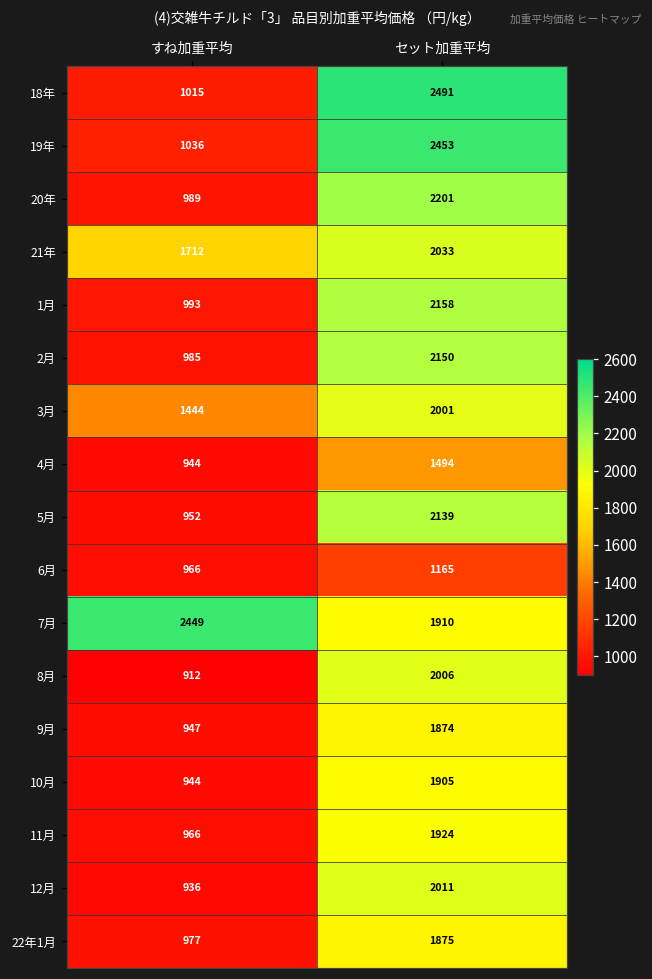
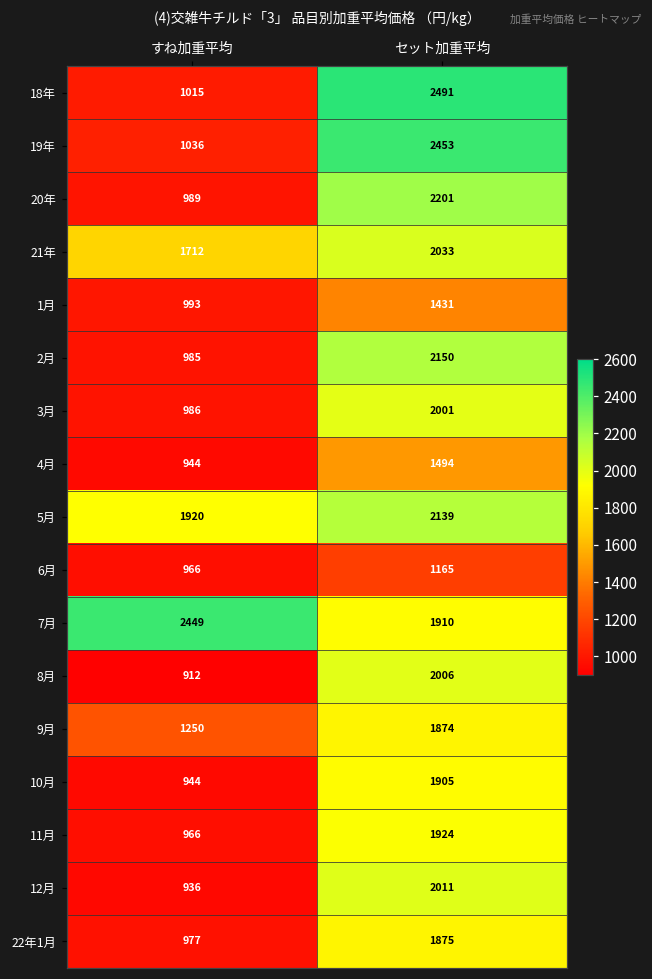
  {
    "18年": {
      "すね加重平均": 1015,
      "セット加重平均": 2491
    },
    "19年": {
      "すね加重平均": 1036,
      "セット加重平均": 2453
    },
    "20年": {
      "すね加重平均": 989,
      "セット加重平均": 2201
    },
    "21年": {
      "すね加重平均": 1712,
      "セット加重平均": 2033
    },
    "1月": {
      "すね加重平均": 993,
-     "セット加重平均": 2158
+     "セット加重平均": 1431
    },
    "2月": {
      "すね加重平均": 985,
      "セット加重平均": 2150
    },
    "3月": {
-     "すね加重平均": 1444,
+     "すね加重平均": 986,
      "セット加重平均": 2001
    },
    "4月": {
      "すね加重平均": 944,
      "セット加重平均": 1494
    },
    "5月": {
-     "すね加重平均": 952,
+     "すね加重平均": 1920,
      "セット加重平均": 2139
    },
    "6月": {
      "すね加重平均": 966,
      "セット加重平均": 1165
    },
    "7月": {
      "すね加重平均": 2449,
      "セット加重平均": 1910
    },
    "8月": {
      "すね加重平均": 912,
      "セット加重平均": 2006
    },
    "9月": {
-     "すね加重平均": 947,
+     "すね加重平均": 1250,
      "セット加重平均": 1874
    },
    "10月": {
      "すね加重平均": 944,
      "セット加重平均": 1905
    },
    "11月": {
      "すね加重平均": 966,
      "セット加重平均": 1924
    },
    "12月": {
      "すね加重平均": 936,
      "セット加重平均": 2011
    },
    "22年1月": {
      "すね加重平均": 977,
      "セット加重平均": 1875
    }
  }
